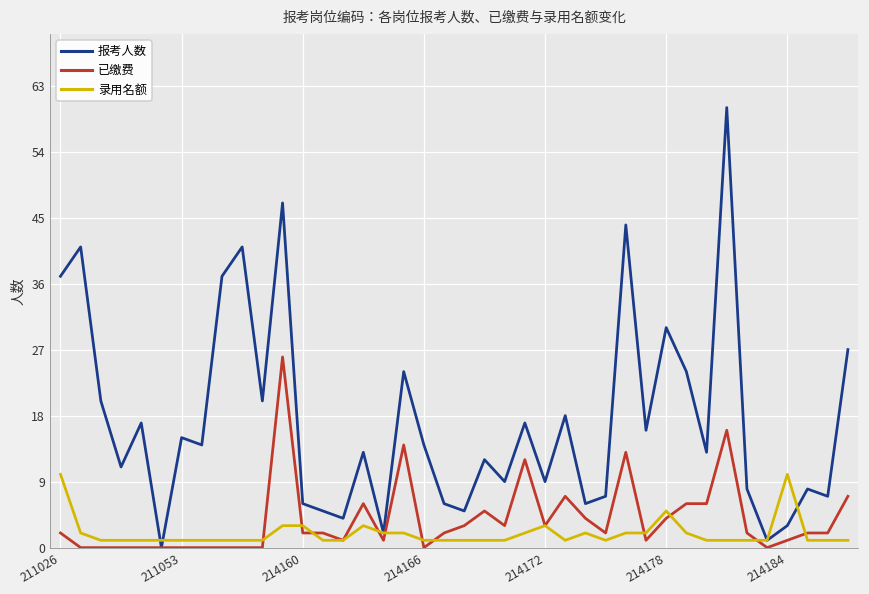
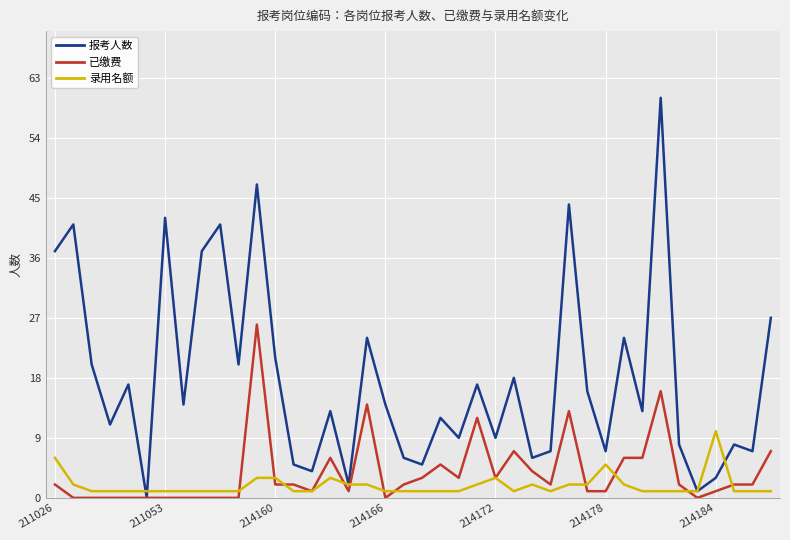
  {
    "报考人数": {
      "211026": 37,
-     "211053": 15,
-     "214160": 6,
+     "211053": 42,
+     "214160": 21,
      "214166": 14,
      "214172": 9,
-     "214178": 30,
+     "214178": 7,
      "214184": 3
    },
    "已缴费": {
      "211026": 2,
      "211053": 0,
      "214160": 2,
      "214166": 0,
-     "214178": 4,
+     "214178": 1,
      "214184": 1
    },
    "录用名额": {
-     "211026": 10,
+     "211026": 6,
      "211053": 1,
      "214160": 3,
      "214166": 1,
      "214178": 5,
      "214184": 10
    }
  }
